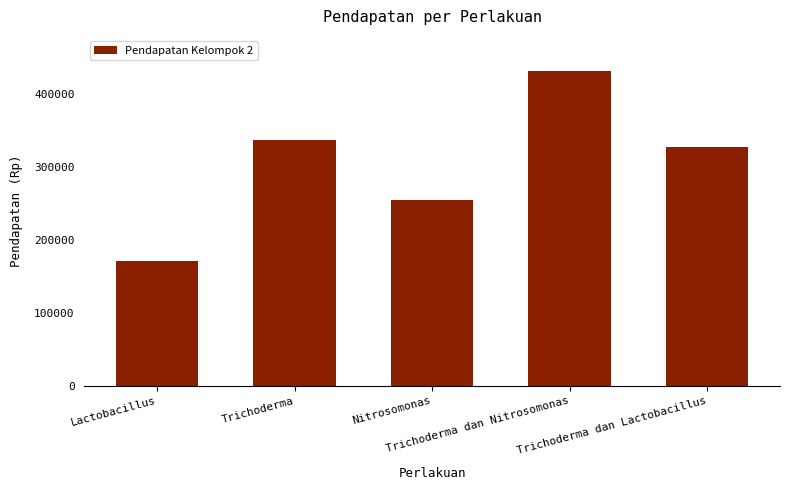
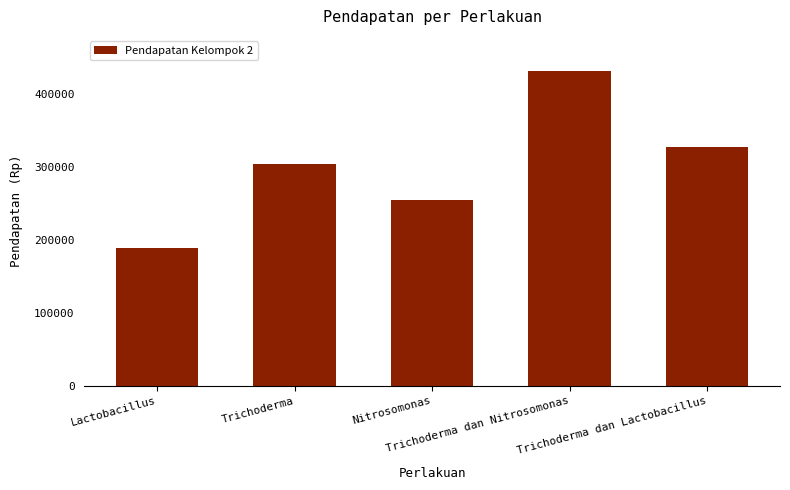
  {
-   "Lactobacillus": 170000,
-   "Trichoderma": 340000,
+   "Lactobacillus": 190000,
+   "Trichoderma": 300000,
    "Nitrosomonas": 250000,
    "Trichoderma dan Nitrosomonas": 430000,
    "Trichoderma dan Lactobacillus": 330000
  }
